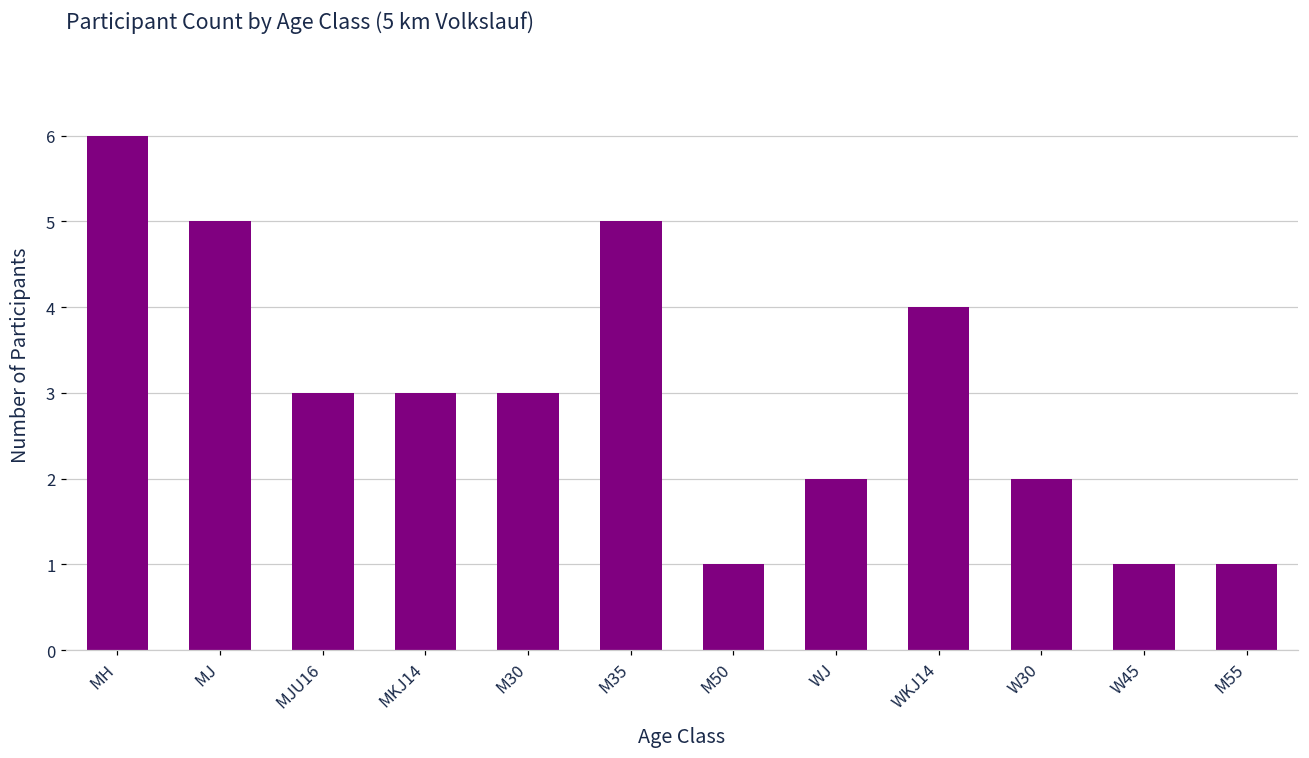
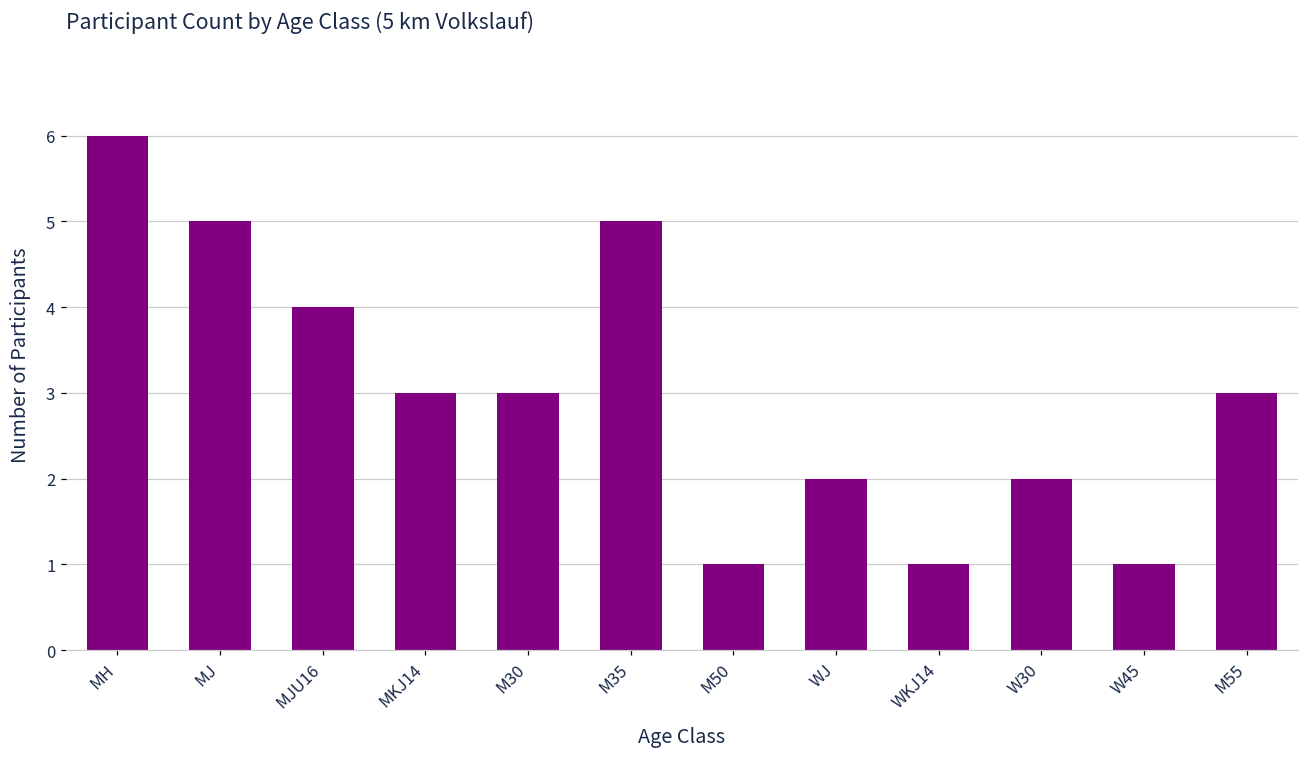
  {
    "MH": 6,
    "MJ": 5,
-   "MJU16": 3,
+   "MJU16": 4,
    "MKJ14": 3,
    "M30": 3,
    "M35": 5,
    "M50": 1,
    "WJ": 2,
-   "WKJ14": 4,
+   "WKJ14": 1,
    "W30": 2,
    "W45": 1,
-   "M55": 1
+   "M55": 3
  }
